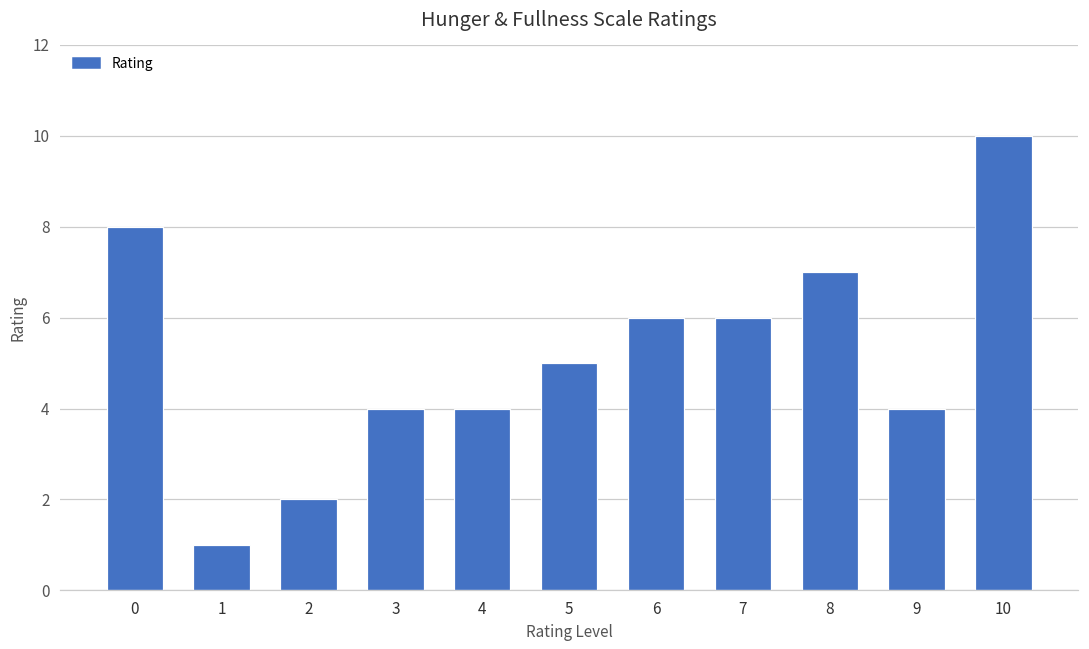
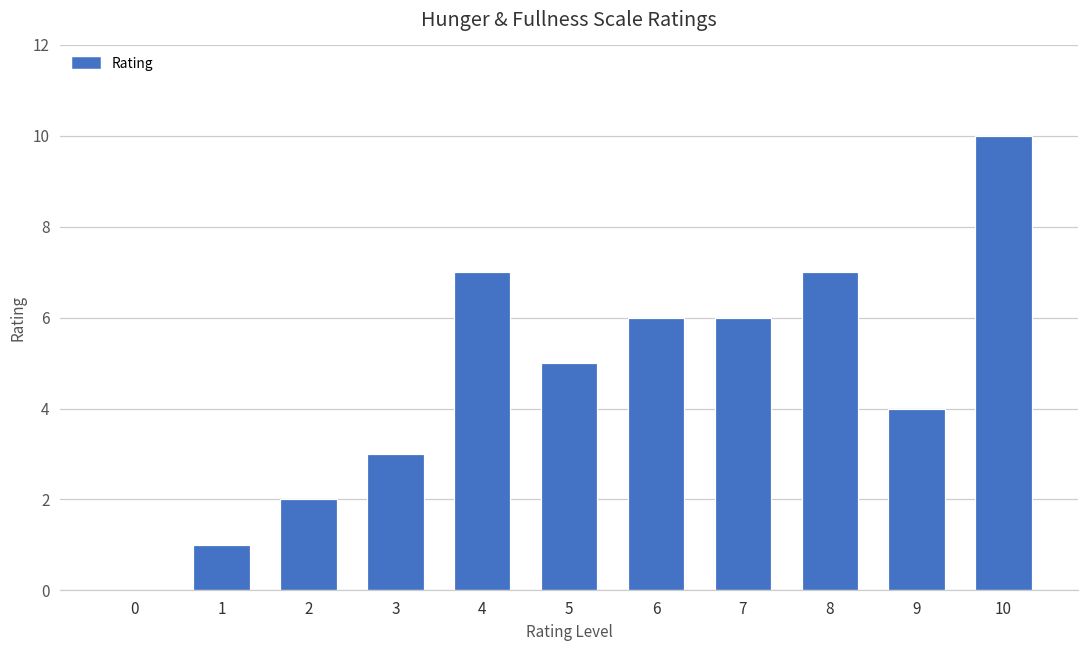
  {
-   "0": 8,
+   "0": 0,
    "1": 1,
    "2": 2,
-   "3": 4,
-   "4": 4,
+   "3": 3,
+   "4": 7,
    "5": 5,
    "6": 6,
    "7": 6,
    "8": 7,
    "9": 4,
    "10": 10
  }
